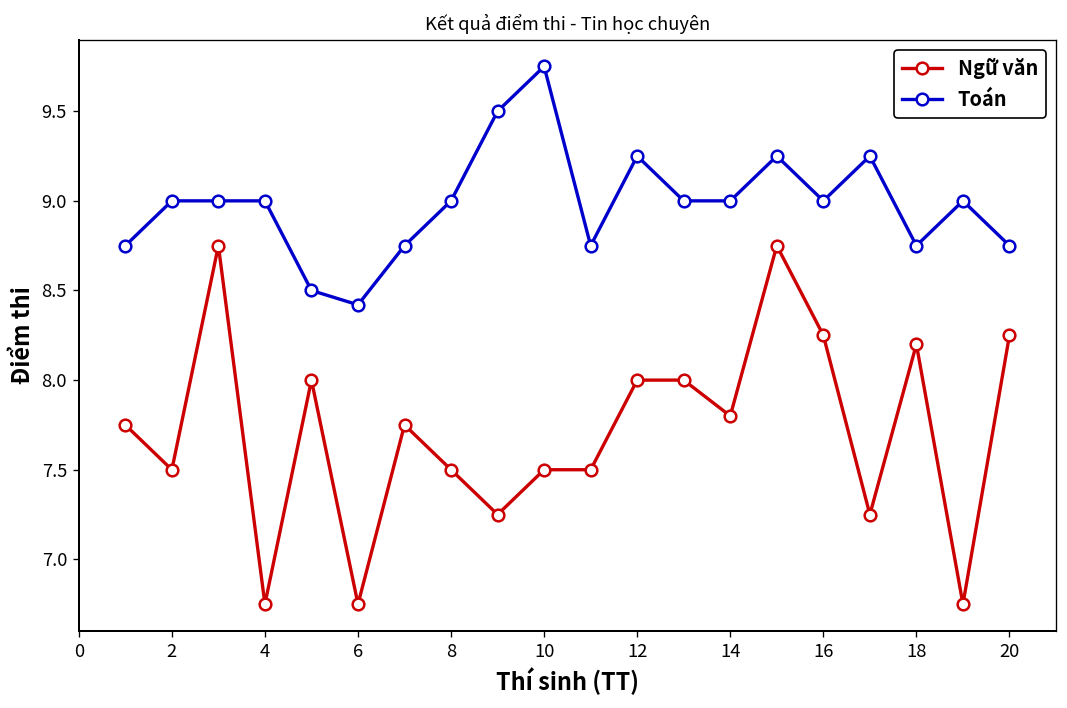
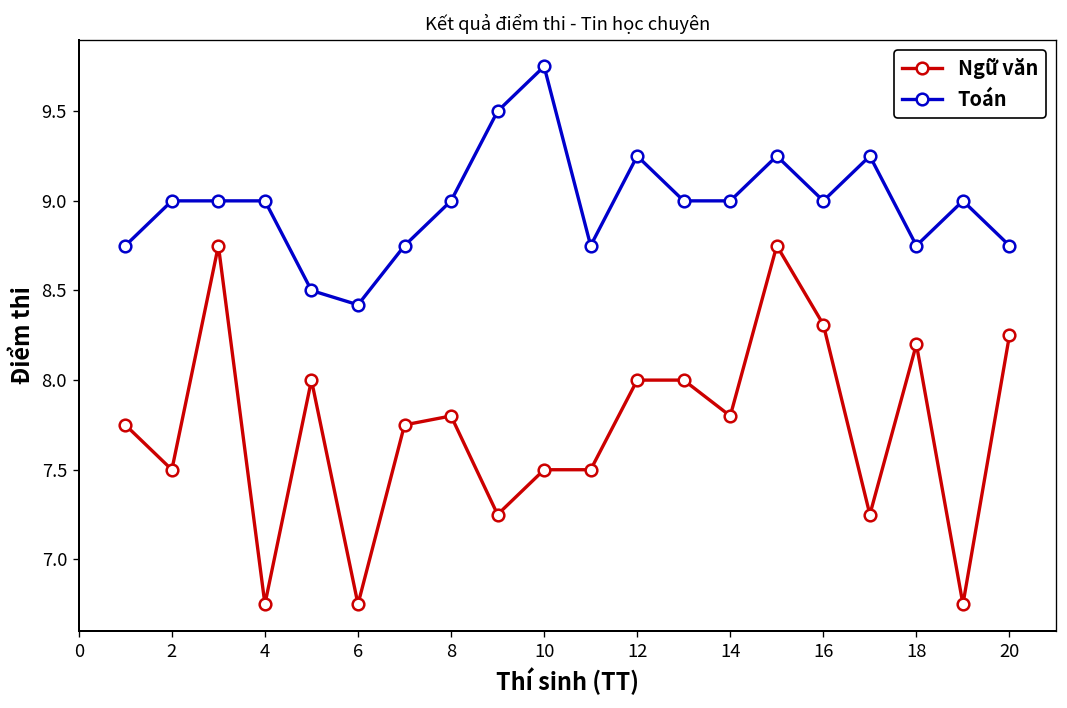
  {
    "Ngữ văn": {
      "2": 7.50,
      "4": 6.75,
      "6": 6.75,
-     "8": 7.5,
+     "8": 7.8,
      "10": 7.50,
      "12": 8.00,
      "14": 7.80,
-     "16": 8.25,
+     "16": 8.31,
      "18": 8.20,
      "20": 8.25
    },
    "Toán": {
      "2": 9.00,
      "4": 9.00,
      "6": 8.42,
      "8": 9.00,
      "10": 9.75,
      "12": 9.25,
      "14": 9.00,
      "16": 9.00,
      "18": 8.75,
      "20": 8.75
    }
  }
